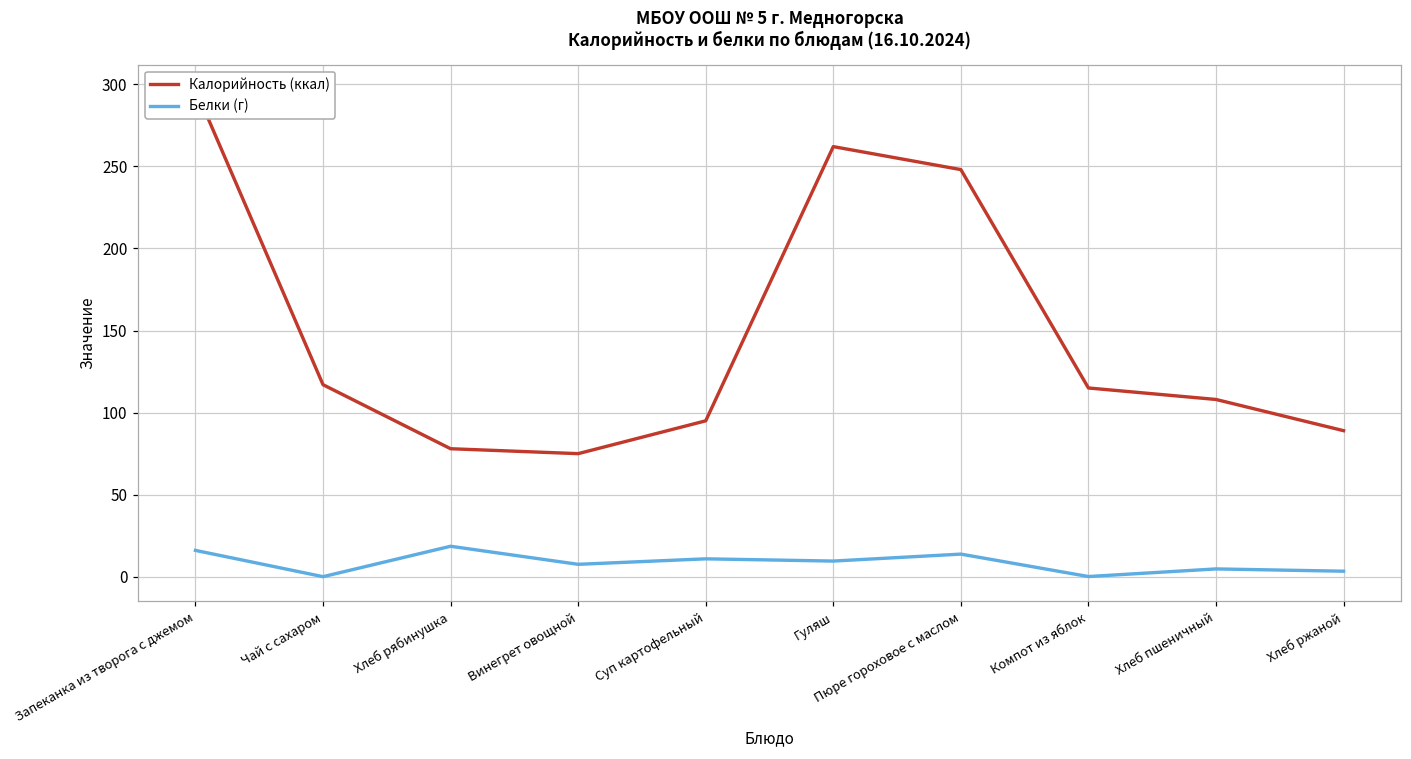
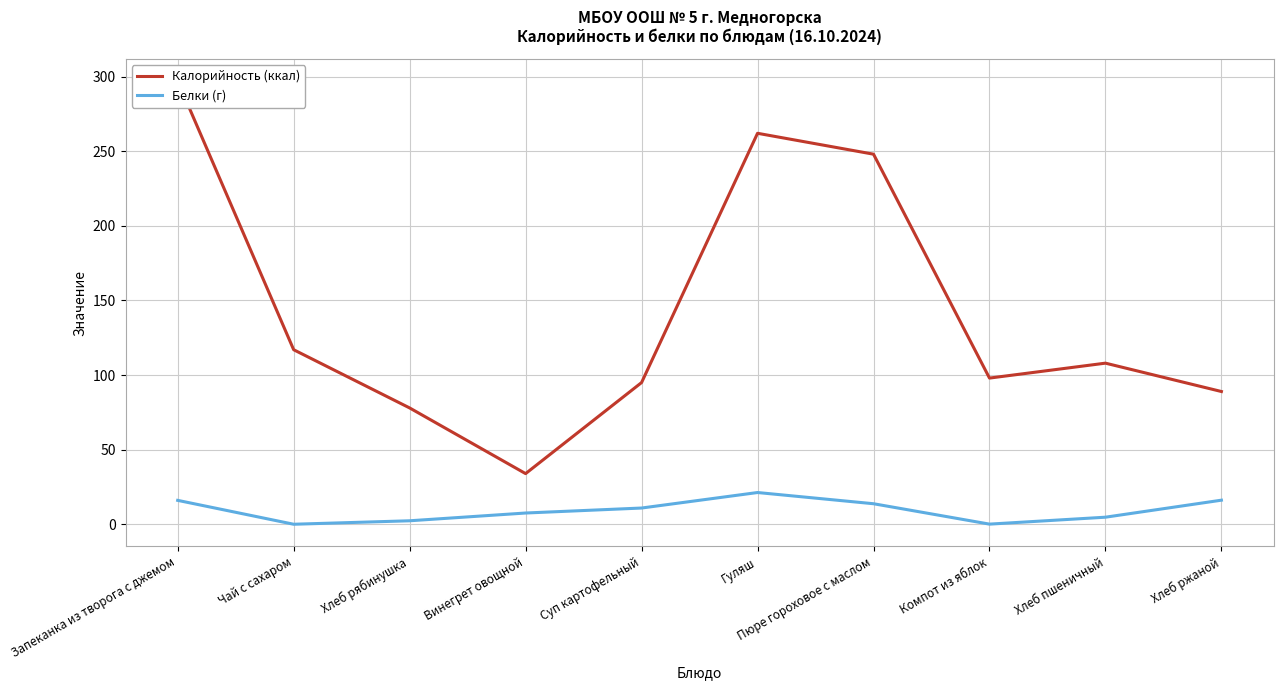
  {
    "Калорийность (ккал)": {
      "Чай с сахаром": 117,
      "Хлеб рябинушка": 78,
-     "Винегрет овощной": 75,
+     "Винегрет овощной": 34,
      "Суп картофельный": 95,
      "Гуляш": 262,
      "Пюре гороховое с маслом": 248,
-     "Компот из яблок": 115,
+     "Компот из яблок": 98,
      "Хлеб пшеничный": 108,
      "Хлеб ржаной": 89
    },
    "Белки (г)": {
      "Запеканка из творога с джемом": 16,
      "Чай с сахаром": 0,
-     "Хлеб рябинушка": 19,
+     "Хлеб рябинушка": 2,
      "Винегрет овощной": 8,
      "Суп картофельный": 11,
-     "Гуляш": 10,
+     "Гуляш": 21,
      "Пюре гороховое с маслом": 14,
      "Компот из яблок": 0,
      "Хлеб пшеничный": 5,
-     "Хлеб ржаной": 3
+     "Хлеб ржаной": 16
    }
  }
